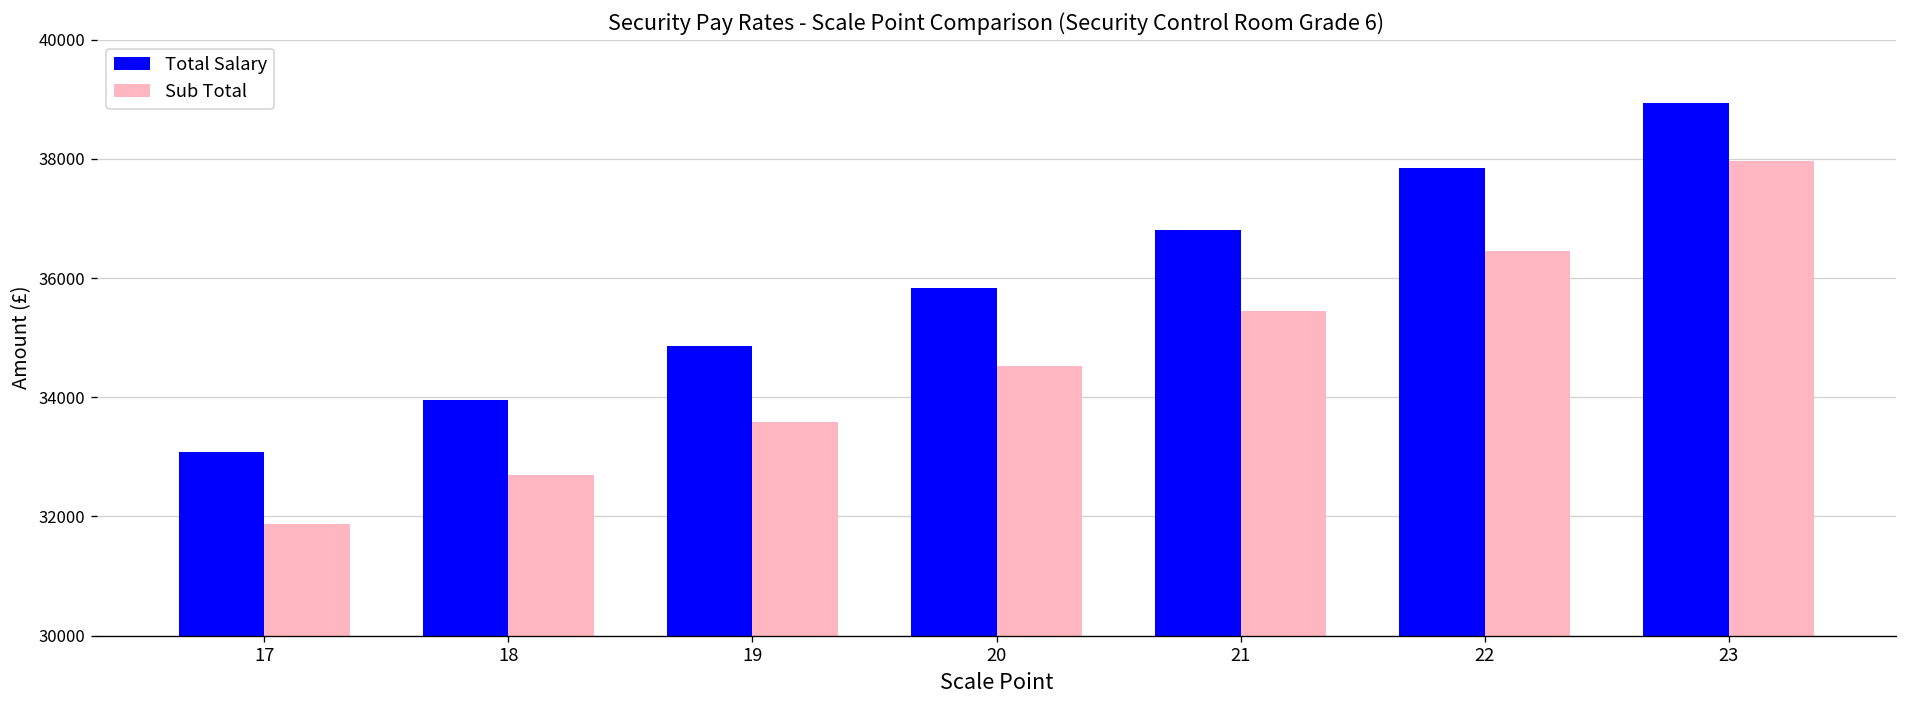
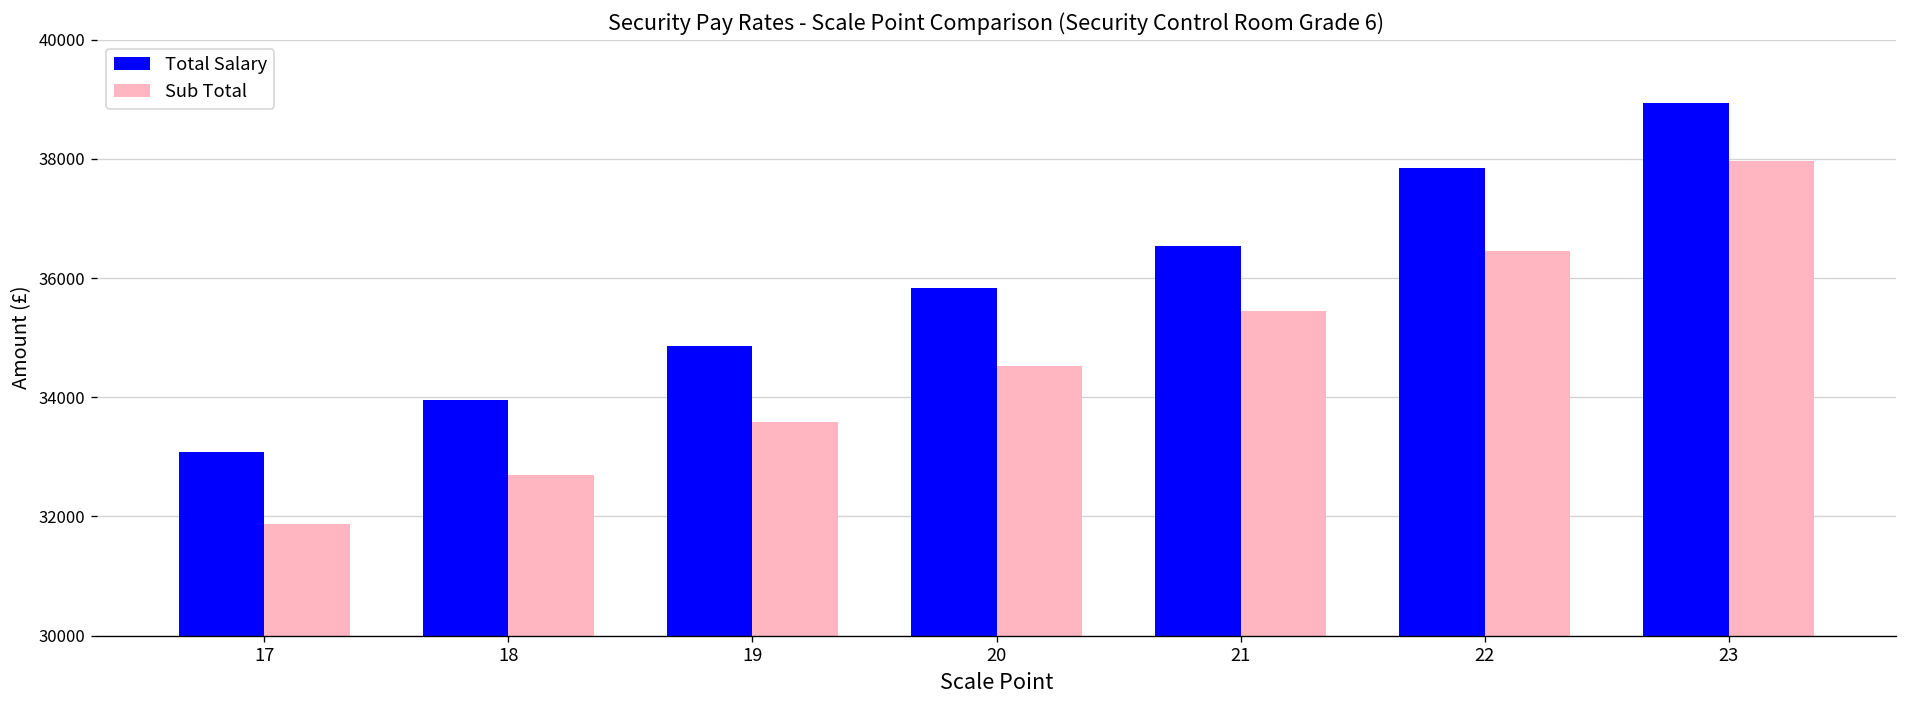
  {
    "Total Salary": {
      "17": 33100,
      "18": 33900,
      "19": 34900,
      "20": 35800,
-     "21": 36800,
+     "21": 36500,
      "22": 37800,
      "23": 38900
    },
    "Sub Total": {
      "17": 31900,
      "18": 32700,
      "19": 33600,
      "20": 34500,
      "21": 35500,
      "22": 36500,
      "23": 38000
    }
  }
